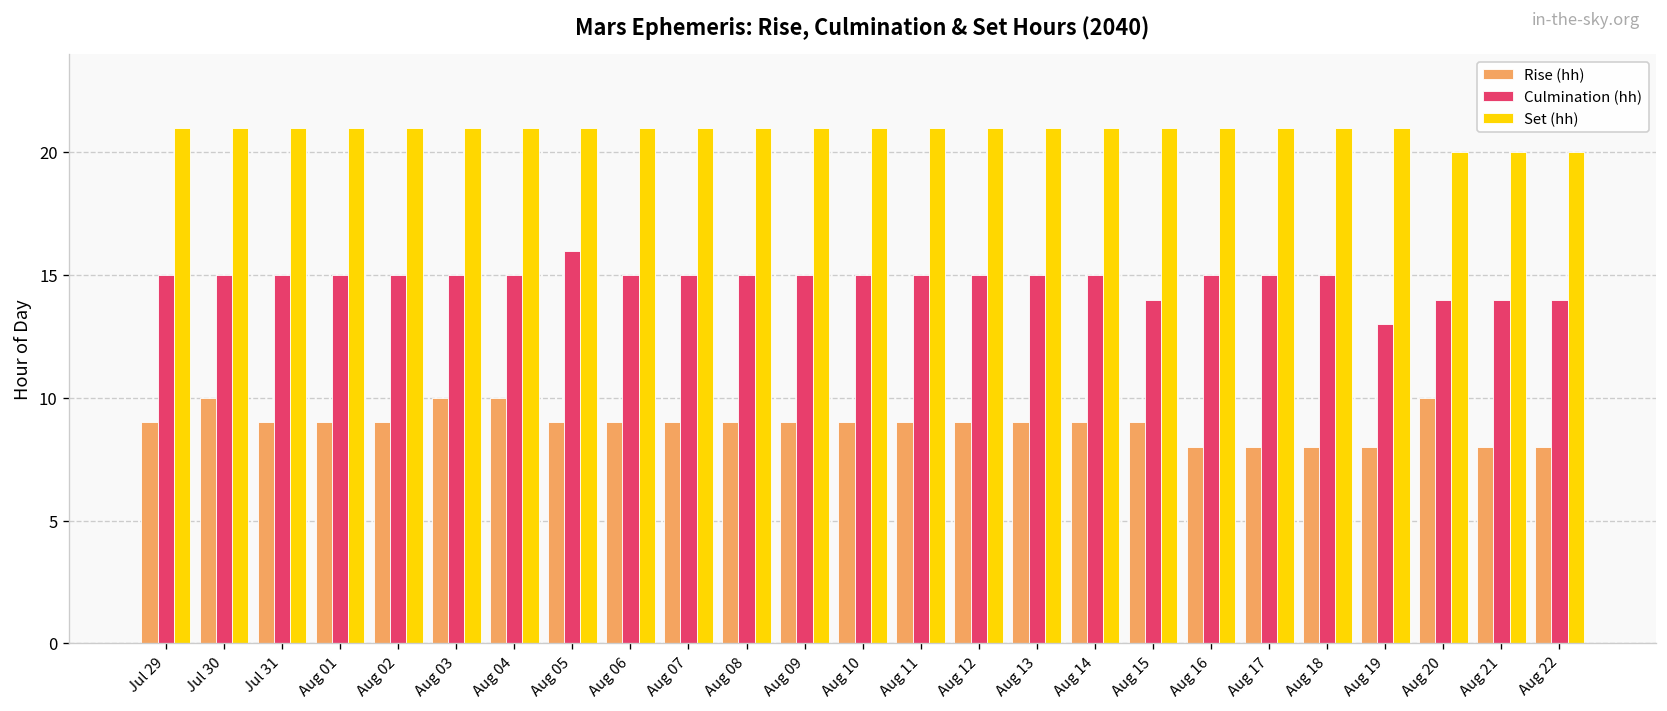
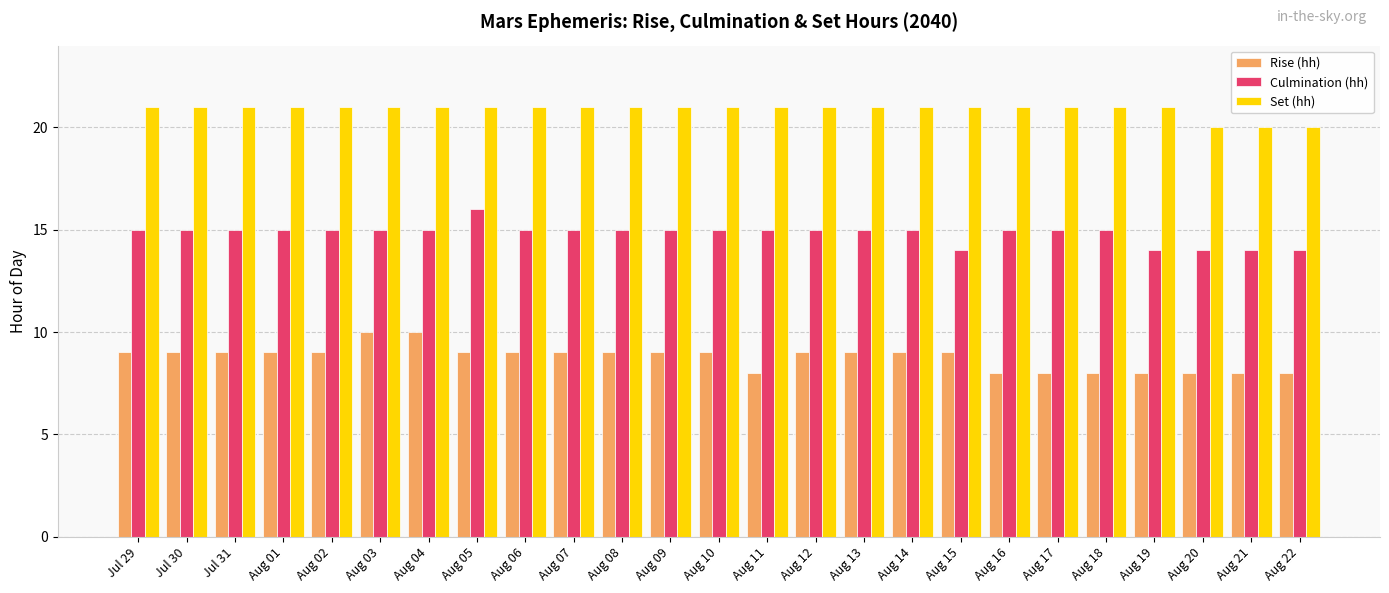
  {
    "Rise (hh)": {
      "Jul 29": 9,
-     "Jul 30": 10,
+     "Jul 30": 9,
      "Jul 31": 9,
      "Aug 01": 9,
      "Aug 02": 9,
      "Aug 03": 10,
      "Aug 04": 10,
      "Aug 05": 9,
      "Aug 06": 9,
      "Aug 07": 9,
      "Aug 08": 9,
      "Aug 09": 9,
      "Aug 10": 9,
-     "Aug 11": 9,
+     "Aug 11": 8,
      "Aug 12": 9,
      "Aug 13": 9,
      "Aug 14": 9,
      "Aug 15": 9,
      "Aug 16": 8,
      "Aug 17": 8,
      "Aug 18": 8,
      "Aug 19": 8,
-     "Aug 20": 10,
+     "Aug 20": 8,
      "Aug 21": 8,
      "Aug 22": 8
    },
    "Culmination (hh)": {
      "Jul 29": 15,
      "Jul 30": 15,
      "Jul 31": 15,
      "Aug 01": 15,
      "Aug 02": 15,
      "Aug 03": 15,
      "Aug 04": 15,
      "Aug 05": 16,
      "Aug 06": 15,
      "Aug 07": 15,
      "Aug 08": 15,
      "Aug 09": 15,
      "Aug 10": 15,
      "Aug 11": 15,
      "Aug 12": 15,
      "Aug 13": 15,
      "Aug 14": 15,
      "Aug 15": 14,
      "Aug 16": 15,
      "Aug 17": 15,
      "Aug 18": 15,
-     "Aug 19": 13,
+     "Aug 19": 14,
      "Aug 20": 14,
      "Aug 21": 14,
      "Aug 22": 14
    },
    "Set (hh)": {
      "Jul 29": 21,
      "Jul 30": 21,
      "Jul 31": 21,
      "Aug 01": 21,
      "Aug 02": 21,
      "Aug 03": 21,
      "Aug 04": 21,
      "Aug 05": 21,
      "Aug 06": 21,
      "Aug 07": 21,
      "Aug 08": 21,
      "Aug 09": 21,
      "Aug 10": 21,
      "Aug 11": 21,
      "Aug 12": 21,
      "Aug 13": 21,
      "Aug 14": 21,
      "Aug 15": 21,
      "Aug 16": 21,
      "Aug 17": 21,
      "Aug 18": 21,
      "Aug 19": 21,
      "Aug 20": 20,
      "Aug 21": 20,
      "Aug 22": 20
    }
  }
